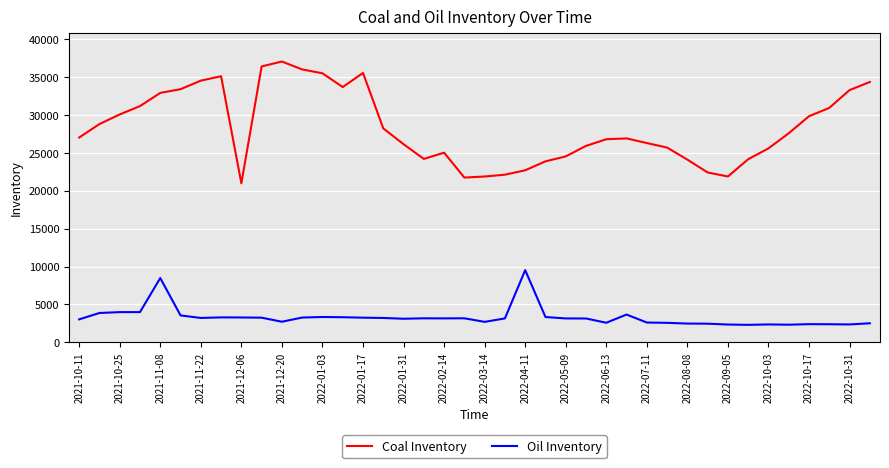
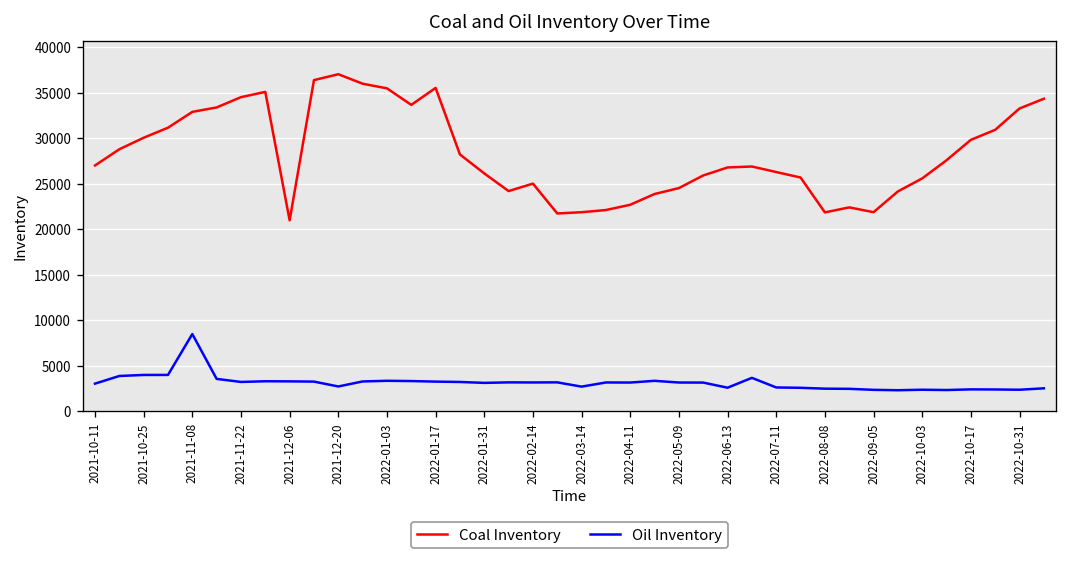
  {
    "Coal Inventory": {
      "2021-10-11": 27000,
      "2021-10-25": 30000,
      "2021-11-08": 33000,
      "2021-11-22": 35000,
      "2021-12-06": 21000,
      "2021-12-20": 37000,
      "2022-01-03": 36000,
      "2022-01-17": 36000,
      "2022-01-31": 26000,
      "2022-02-14": 25000,
      "2022-03-14": 22000,
      "2022-04-11": 23000,
      "2022-05-09": 25000,
      "2022-06-13": 27000,
      "2022-07-11": 26000,
-     "2022-08-08": 24000,
+     "2022-08-08": 22000,
      "2022-09-05": 22000,
      "2022-10-03": 26000,
      "2022-10-17": 30000,
      "2022-10-31": 33000
    },
    "Oil Inventory": {
      "2021-10-11": 3000,
      "2021-10-25": 4000,
      "2021-11-08": 8000,
      "2021-11-22": 3000,
      "2021-12-06": 3000,
      "2021-12-20": 3000,
      "2022-01-03": 3000,
      "2022-01-17": 3000,
      "2022-01-31": 3000,
      "2022-02-14": 3000,
      "2022-03-14": 3000,
-     "2022-04-11": 10000,
+     "2022-04-11": 3000,
      "2022-05-09": 3000,
      "2022-06-13": 3000,
      "2022-07-11": 3000,
      "2022-08-08": 2000,
      "2022-09-05": 2000,
      "2022-10-03": 2000,
      "2022-10-17": 2000,
      "2022-10-31": 2000
    }
  }
